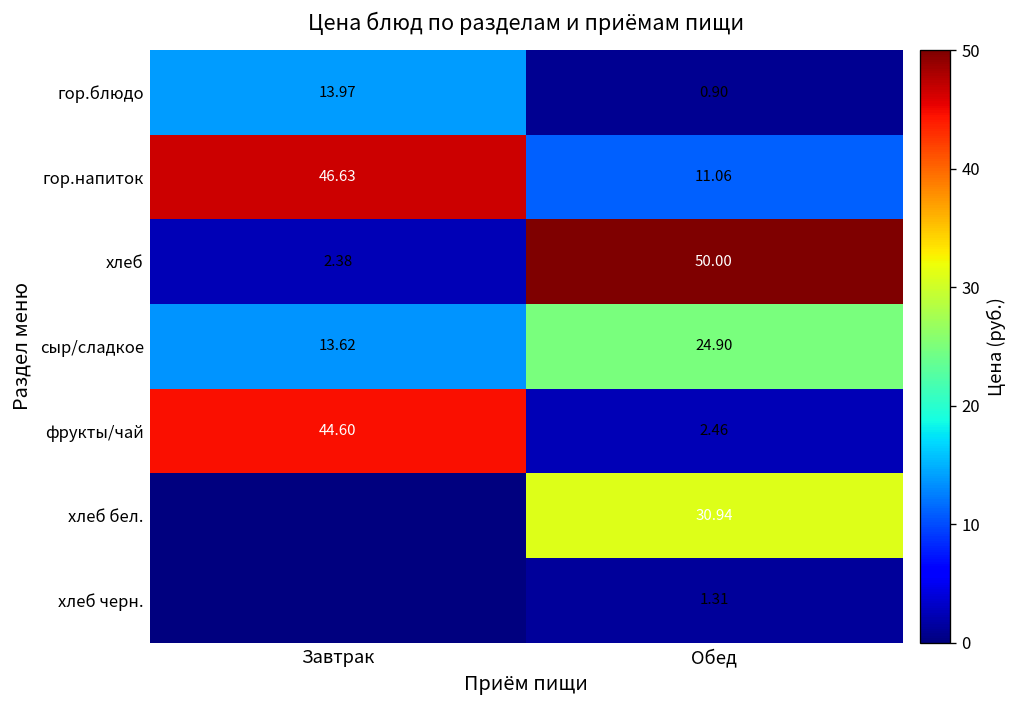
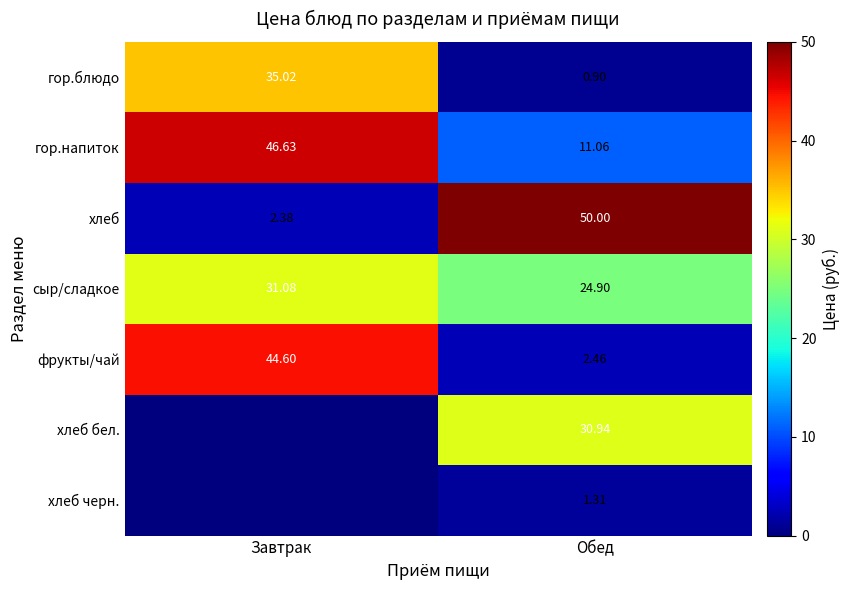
  {
    "гор.блюдо": {
-     "Завтрак": 13.97,
+     "Завтрак": 35.02,
      "Обед": 0.90
    },
    "гор.напиток": {
      "Завтрак": 46.63,
      "Обед": 11.06
    },
    "хлеб": {
      "Завтрак": 2.38,
      "Обед": 50.00
    },
    "сыр/сладкое": {
-     "Завтрак": 13.62,
+     "Завтрак": 31.08,
      "Обед": 24.90
    },
    "фрукты/чай": {
      "Завтрак": 44.60,
      "Обед": 2.46
    },
    "хлеб бел.": {
      "Обед": 30.94
    },
    "хлеб черн.": {
      "Обед": 1.31
    }
  }
